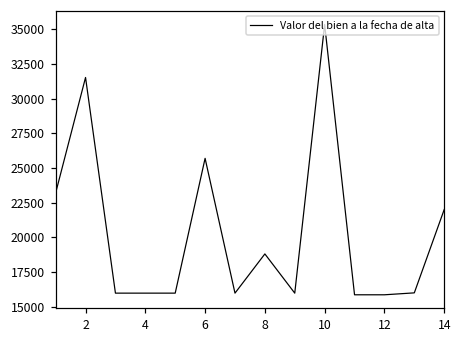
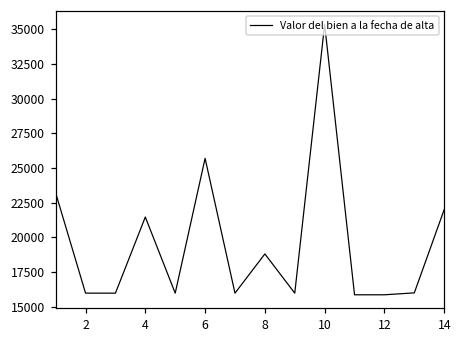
  {
-   "2": 31500,
-   "4": 16000,
+   "2": 16000,
+   "4": 21500,
    "6": 25700,
    "8": 18800,
    "12": 15900,
    "14": 22000
  }
